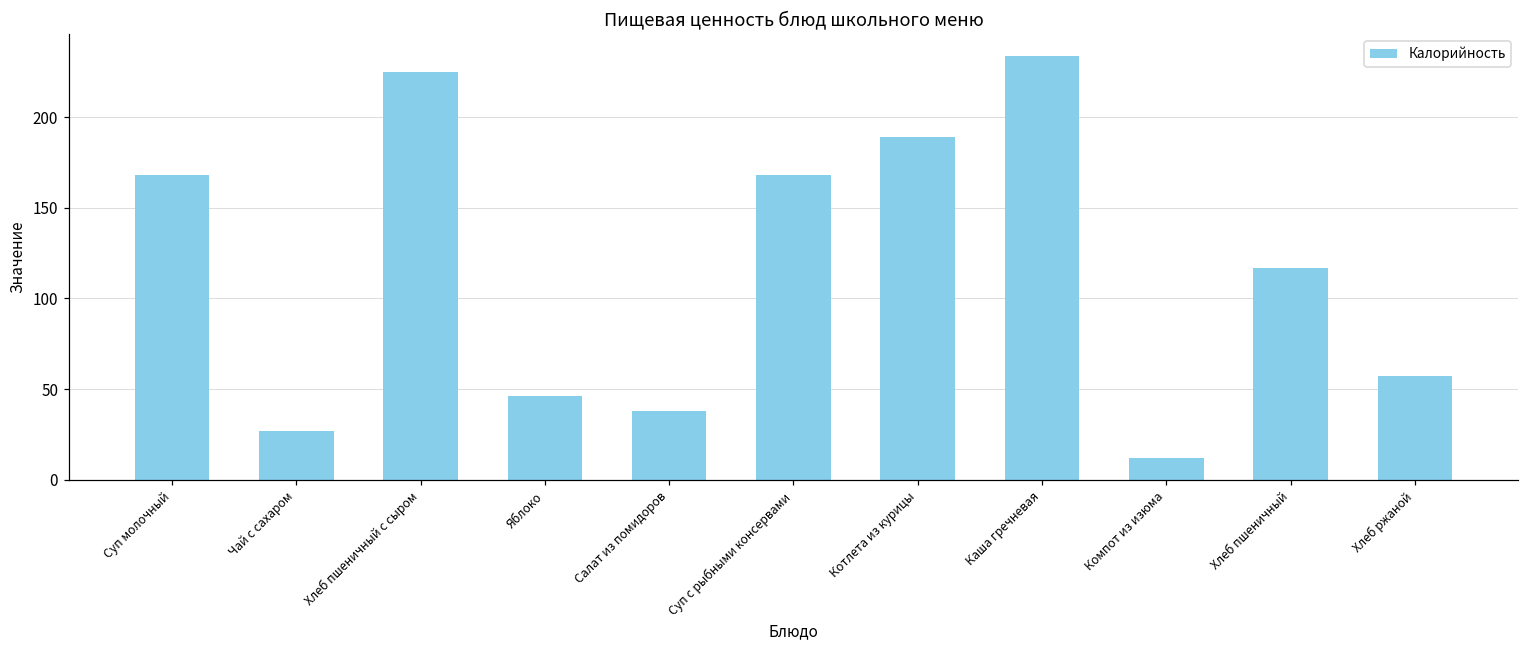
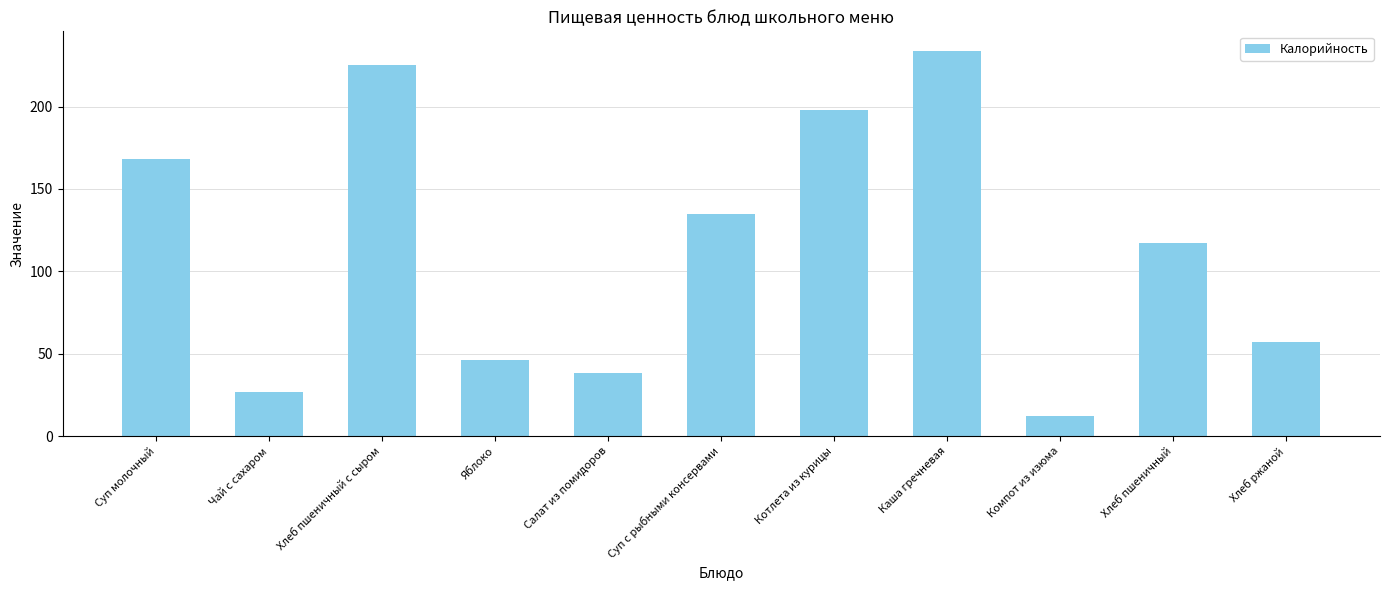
  {
    "Суп молочный": 168,
    "Чай с сахаром": 27,
    "Хлеб пшеничный с сыром": 225,
    "Яблоко": 46,
    "Салат из помидоров": 38,
-   "Суп с рыбными консервами": 168,
-   "Котлета из курицы": 189,
+   "Суп с рыбными консервами": 135,
+   "Котлета из курицы": 198,
    "Каша гречневая": 234,
    "Компот из изюма": 12,
    "Хлеб пшеничный": 117,
    "Хлеб ржаной": 57
  }
